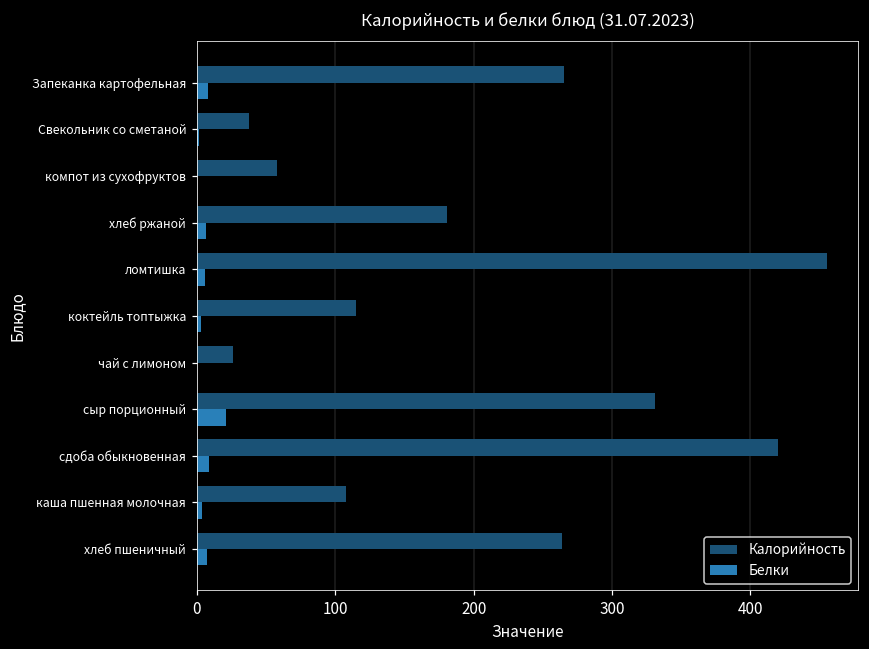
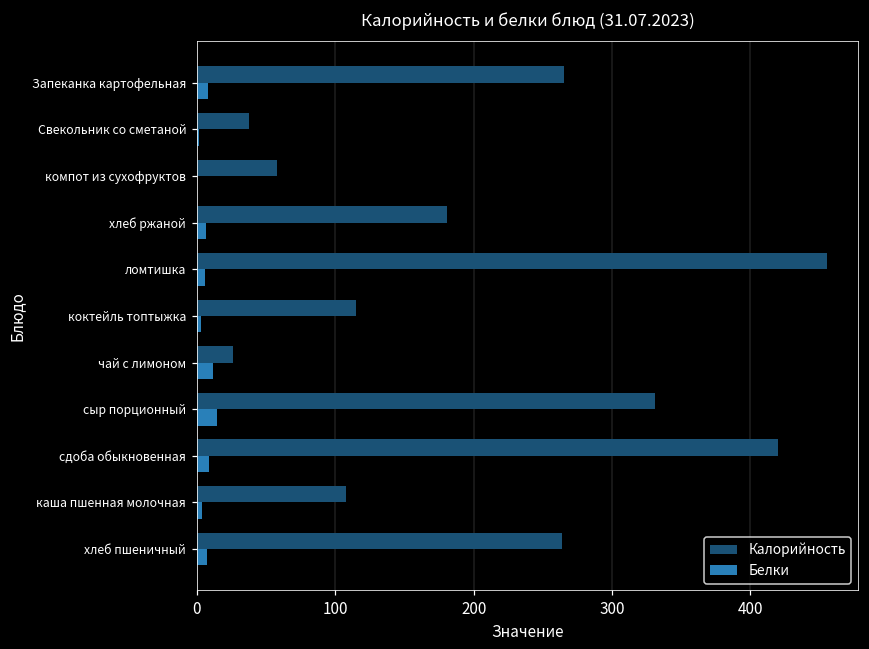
  {
    "Калорийность": {
      "Запеканка картофельная": 265,
      "Свекольник со сметаной": 38,
      "компот из сухофруктов": 58,
      "хлеб ржаной": 181,
      "ломтишка": 455,
      "коктейль топтыжка": 115,
      "чай с лимоном": 26,
      "сыр порционный": 331,
      "сдоба обыкновенная": 420,
      "каша пшенная молочная": 108,
      "хлеб пшеничный": 264
    },
    "Белки": {
      "Запеканка картофельная": 8,
      "хлеб ржаной": 7,
      "ломтишка": 6,
      "коктейль топтыжка": 3,
-     "чай с лимоном": 0,
-     "сыр порционный": 21,
+     "чай с лимоном": 11,
+     "сыр порционный": 14,
      "сдоба обыкновенная": 9,
      "каша пшенная молочная": 4,
      "хлеб пшеничный": 8
    }
  }
